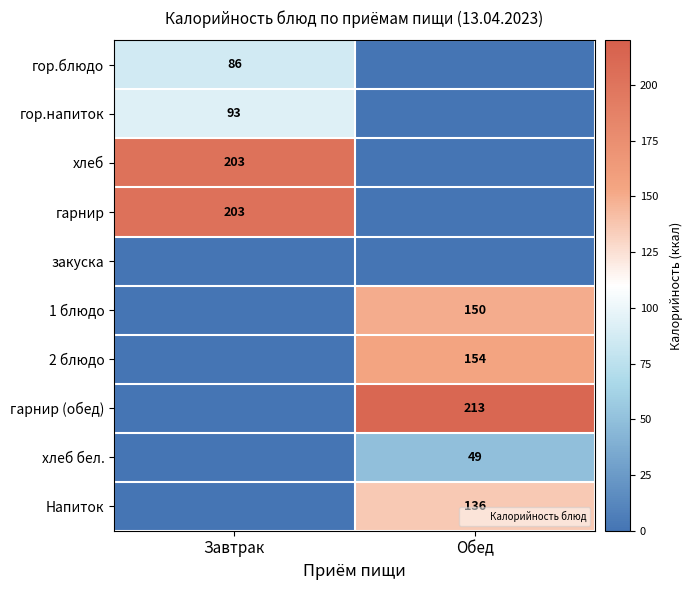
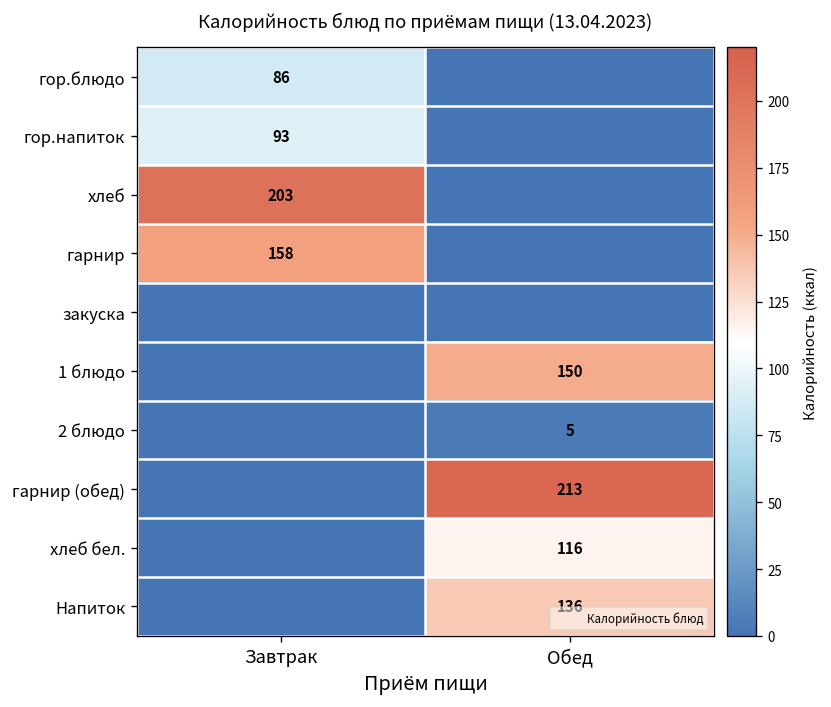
  {
    "гор.блюдо": {
      "Завтрак": 86
    },
    "гор.напиток": {
      "Завтрак": 93
    },
    "хлеб": {
      "Завтрак": 203
    },
    "гарнир": {
-     "Завтрак": 203
+     "Завтрак": 158
    },
    "1 блюдо": {
      "Обед": 150
    },
    "2 блюдо": {
-     "Обед": 154
+     "Обед": 5
    },
    "гарнир (обед)": {
      "Обед": 213
    },
    "хлеб бел.": {
-     "Обед": 49
+     "Обед": 116
    }
  }
